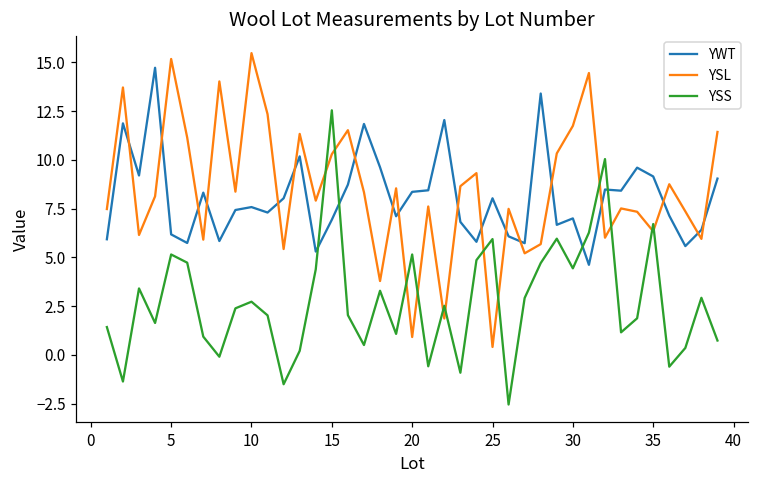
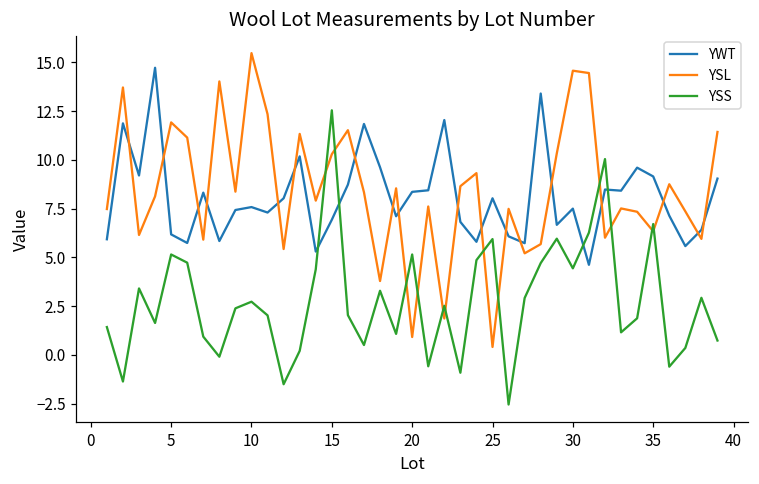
  {
    "YWT": {
      "5": 6.2,
      "10": 7.6,
      "15": 6.9,
      "20": 8.4,
      "25": 8.0,
-     "30": 7.0,
+     "30": 7.5,
      "35": 9.2
    },
    "YSL": {
-     "5": 15.2,
+     "5": 11.9,
      "10": 15.5,
      "15": 10.3,
      "20": 0.9,
      "25": 0.4,
-     "30": 11.7,
+     "30": 14.6,
      "35": 6.3
    },
    "YSS": {
      "5": 5.2,
      "10": 2.7,
      "15": 12.5,
      "20": 5.2,
      "25": 5.9,
      "30": 4.4,
      "35": 6.7
    }
  }
